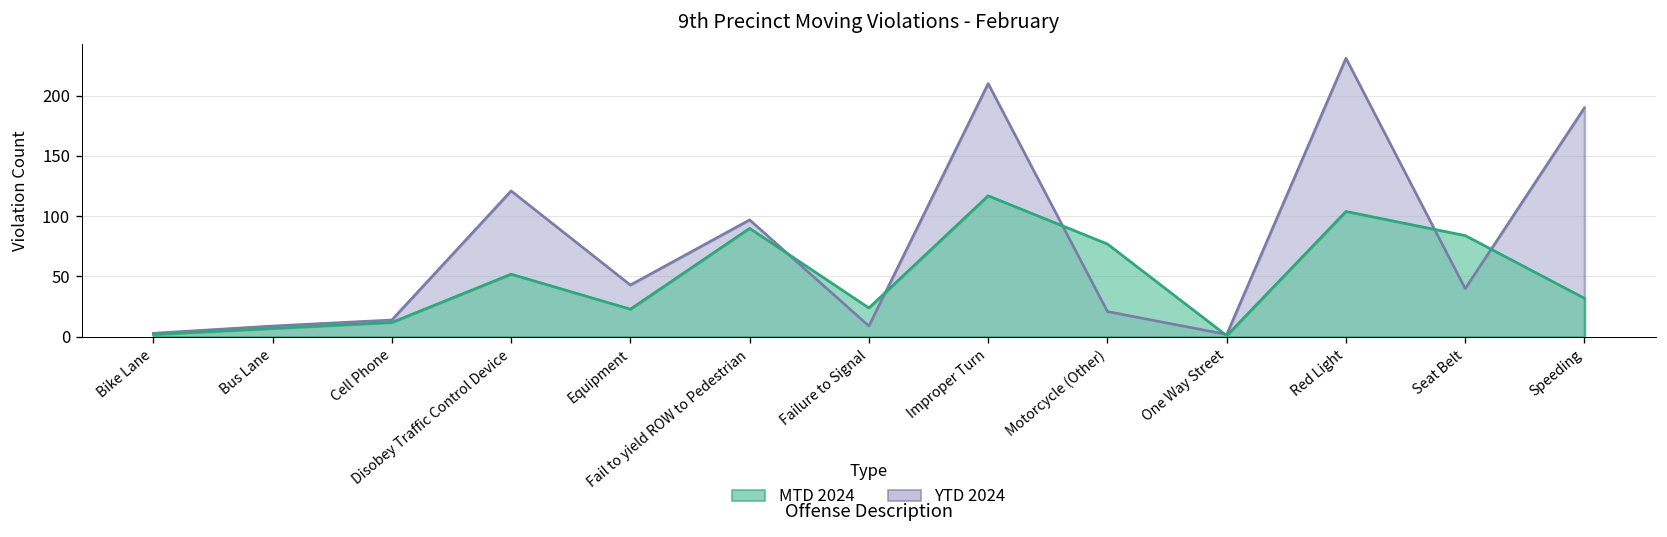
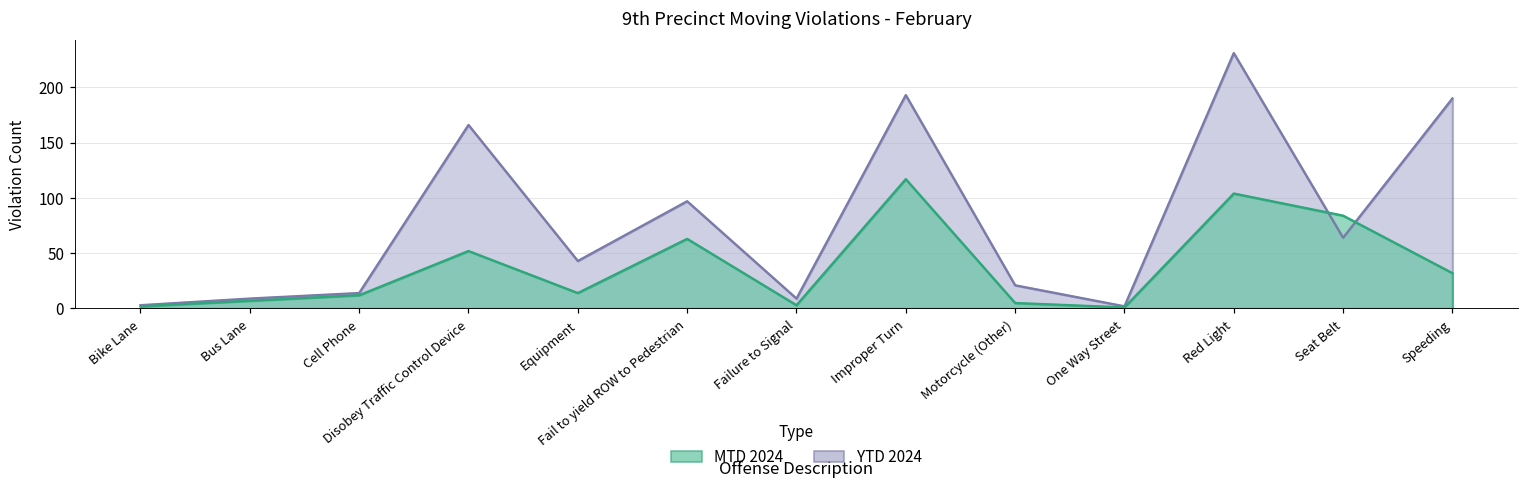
  {
    "YTD 2024": {
-     "Disobey Traffic Control Device": 121,
+     "Disobey Traffic Control Device": 166,
      "Equipment": 43,
      "Fail to yield ROW to Pedestrian": 97,
      "Failure to Signal": 9,
-     "Improper Turn": 210,
+     "Improper Turn": 193,
      "Motorcycle (Other)": 21,
      "Red Light": 231,
-     "Seat Belt": 40,
+     "Seat Belt": 64,
      "Speeding": 190
    },
    "MTD 2024": {
      "Disobey Traffic Control Device": 52,
-     "Equipment": 23,
-     "Fail to yield ROW to Pedestrian": 90,
-     "Failure to Signal": 24,
+     "Equipment": 14,
+     "Fail to yield ROW to Pedestrian": 63,
+     "Failure to Signal": 3,
      "Improper Turn": 117,
-     "Motorcycle (Other)": 77,
+     "Motorcycle (Other)": 5,
      "Red Light": 104,
      "Seat Belt": 84,
      "Speeding": 32
    }
  }
